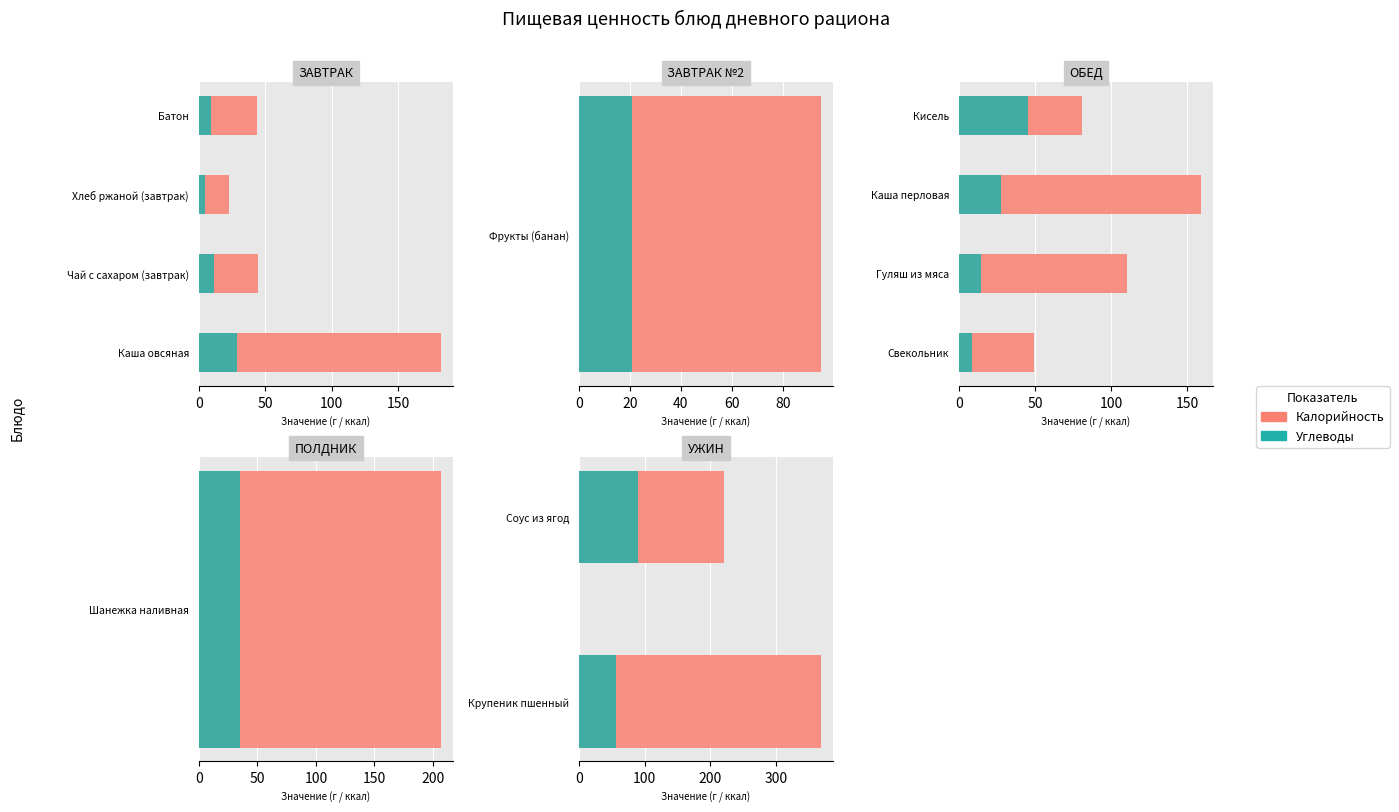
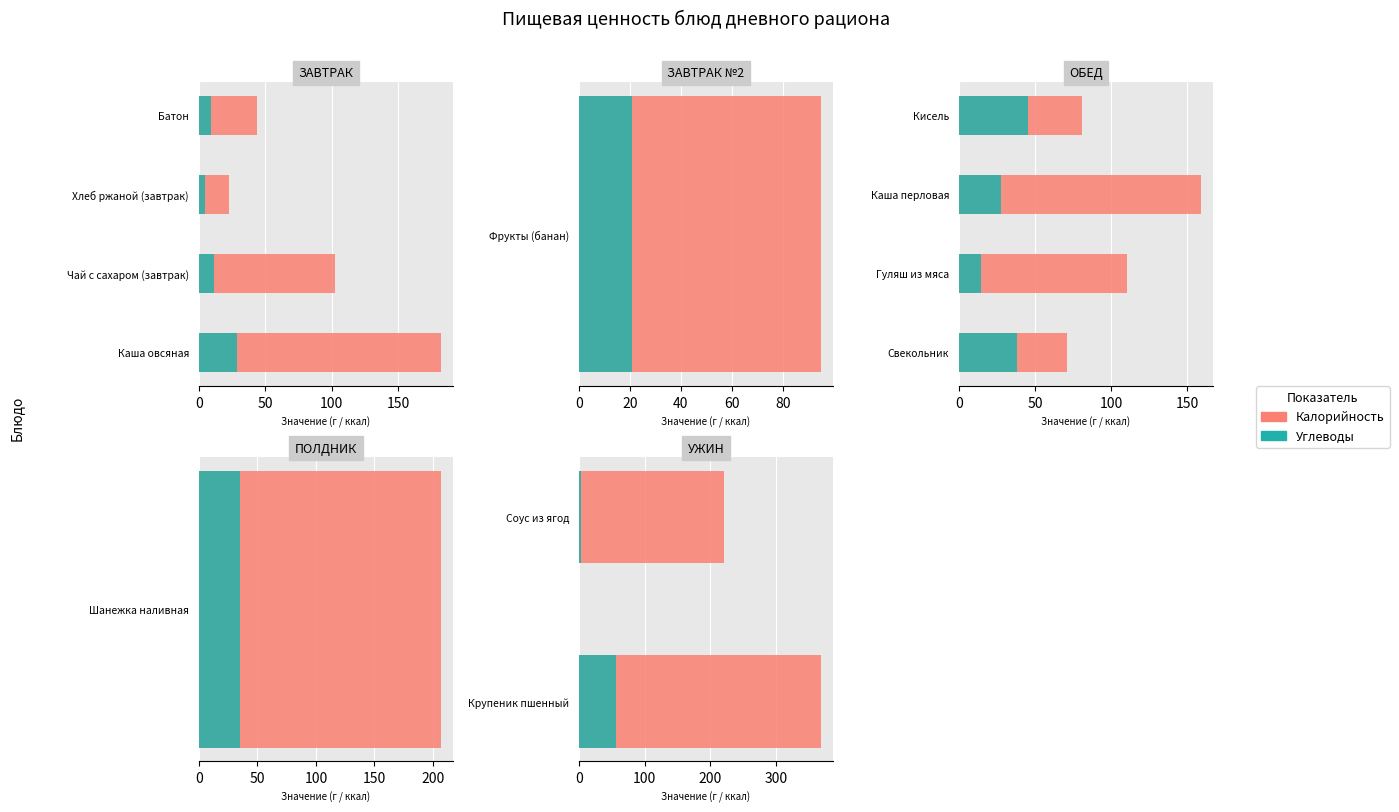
  {
    "ЗАВТРАК": {
      "Калорийность": {
        "Батон": 44,
        "Хлеб ржаной (завтрак)": 23,
-       "Чай с сахаром (завтрак)": 44,
+       "Чай с сахаром (завтрак)": 102,
        "Каша овсяная": 182
      }
    },
    "ОБЕД": {
      "Калорийность": {
        "Кисель": 81,
        "Каша перловая": 159,
        "Гуляш из мяса": 110,
-       "Свекольник": 50
+       "Свекольник": 71
      },
      "Углеводы": {
-       "Свекольник": 8
+       "Свекольник": 38
      }
    },
    "УЖИН": {
      "Калорийность": {
        "Соус из ягод": 220,
        "Крупеник пшенный": 370
      },
      "Углеводы": {
-       "Соус из ягод": 90
+       "Соус из ягод": 0
      }
    }
  }
